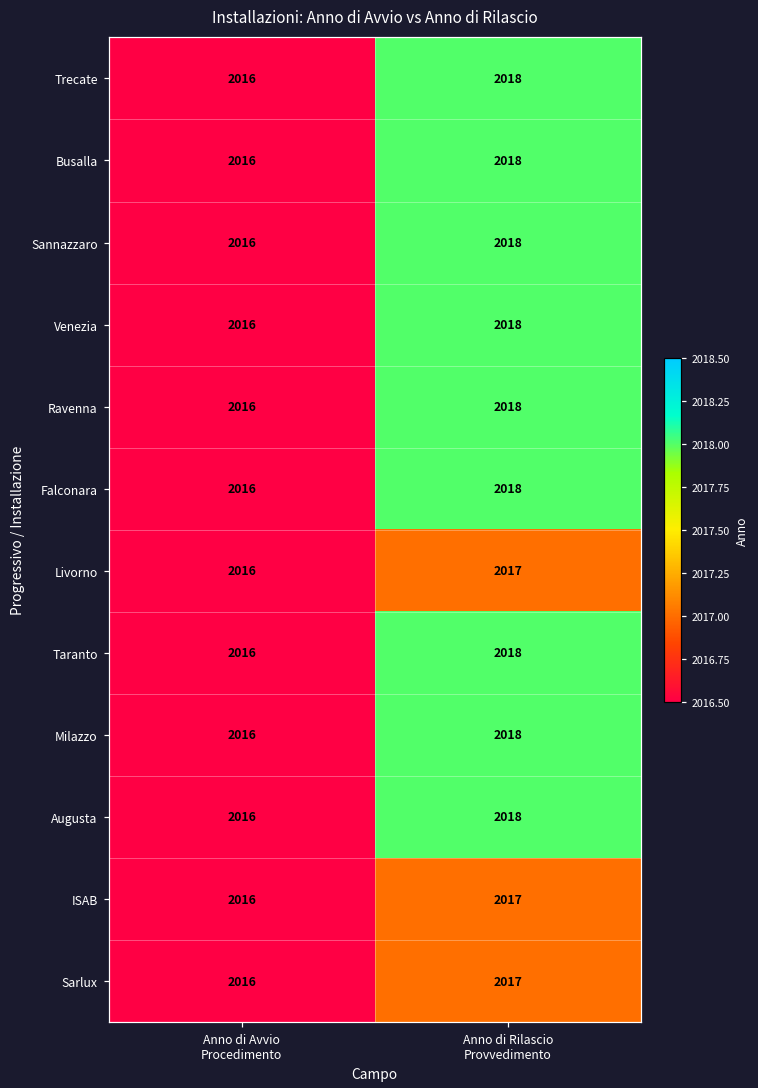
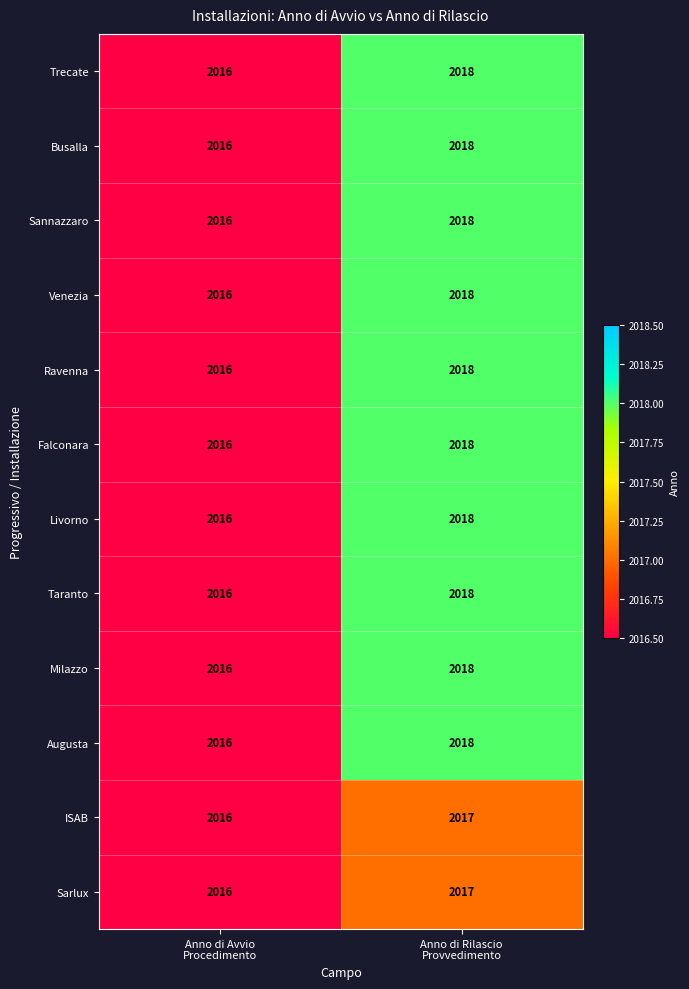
  {
    "Trecate": {
      "Anno di Avvio Procedimento": 2016,
      "Anno di Rilascio Provvedimento": 2018
    },
    "Busalla": {
      "Anno di Avvio Procedimento": 2016,
      "Anno di Rilascio Provvedimento": 2018
    },
    "Sannazzaro": {
      "Anno di Avvio Procedimento": 2016,
      "Anno di Rilascio Provvedimento": 2018
    },
    "Venezia": {
      "Anno di Avvio Procedimento": 2016,
      "Anno di Rilascio Provvedimento": 2018
    },
    "Ravenna": {
      "Anno di Avvio Procedimento": 2016,
      "Anno di Rilascio Provvedimento": 2018
    },
    "Falconara": {
      "Anno di Avvio Procedimento": 2016,
      "Anno di Rilascio Provvedimento": 2018
    },
    "Livorno": {
      "Anno di Avvio Procedimento": 2016,
-     "Anno di Rilascio Provvedimento": 2017
+     "Anno di Rilascio Provvedimento": 2018
    },
    "Taranto": {
      "Anno di Avvio Procedimento": 2016,
      "Anno di Rilascio Provvedimento": 2018
    },
    "Milazzo": {
      "Anno di Avvio Procedimento": 2016,
      "Anno di Rilascio Provvedimento": 2018
    },
    "Augusta": {
      "Anno di Avvio Procedimento": 2016,
      "Anno di Rilascio Provvedimento": 2018
    },
    "ISAB": {
      "Anno di Avvio Procedimento": 2016,
      "Anno di Rilascio Provvedimento": 2017
    },
    "Sarlux": {
      "Anno di Avvio Procedimento": 2016,
      "Anno di Rilascio Provvedimento": 2017
    }
  }
